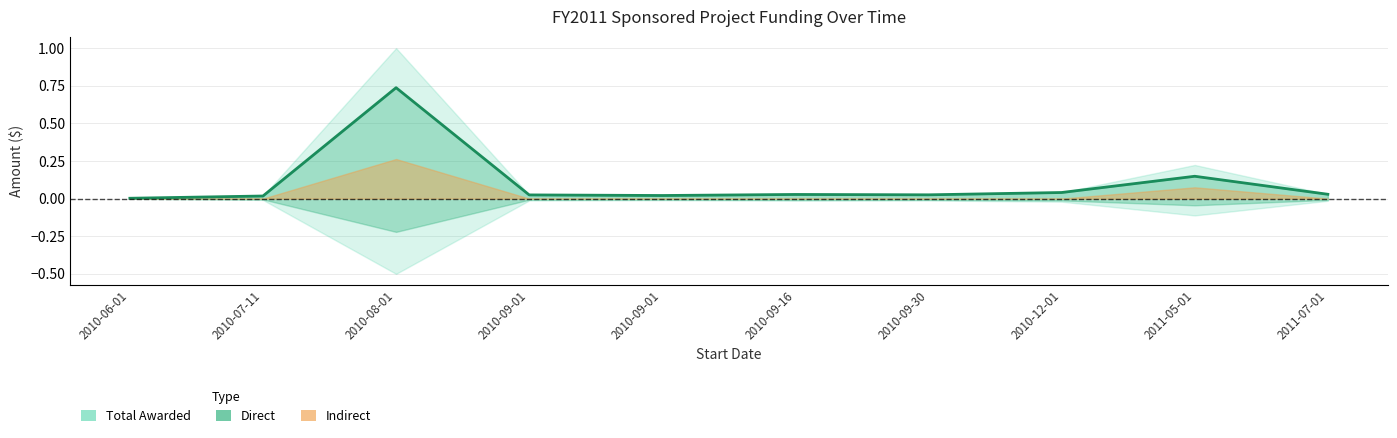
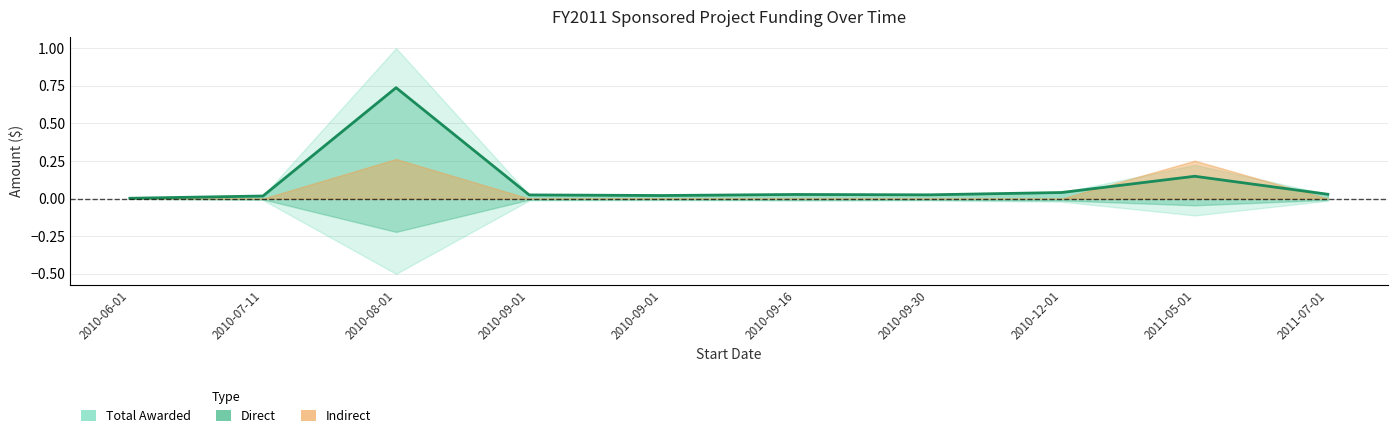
  {
    "Indirect": {
      "2010-07-11": 0.00,
      "2010-08-01": 0.26,
      "2010-09-16": 0.00,
      "2010-09-30": 0.00,
      "2010-12-01": 0.00,
-     "2011-05-01": 0.07,
+     "2011-05-01": 0.25,
      "2011-07-01": 0.00
    }
  }
